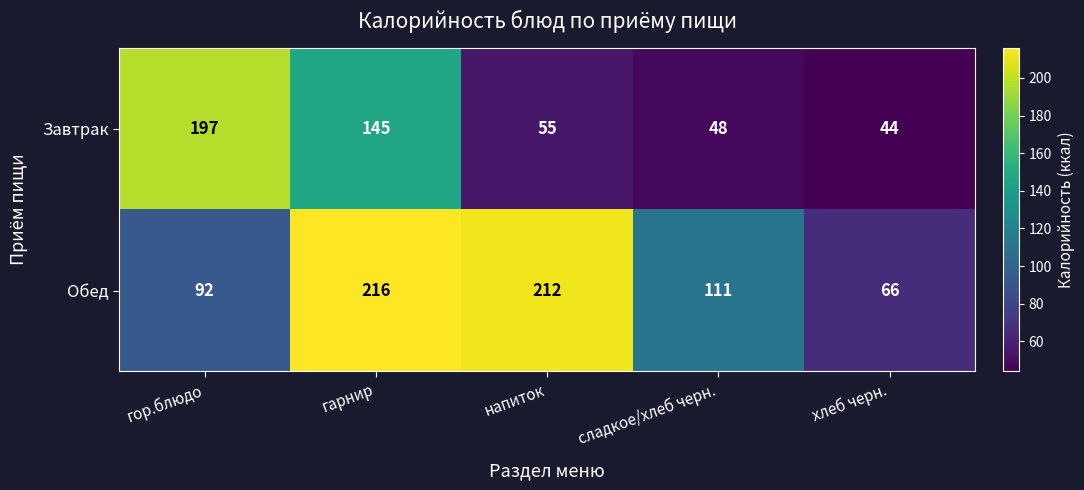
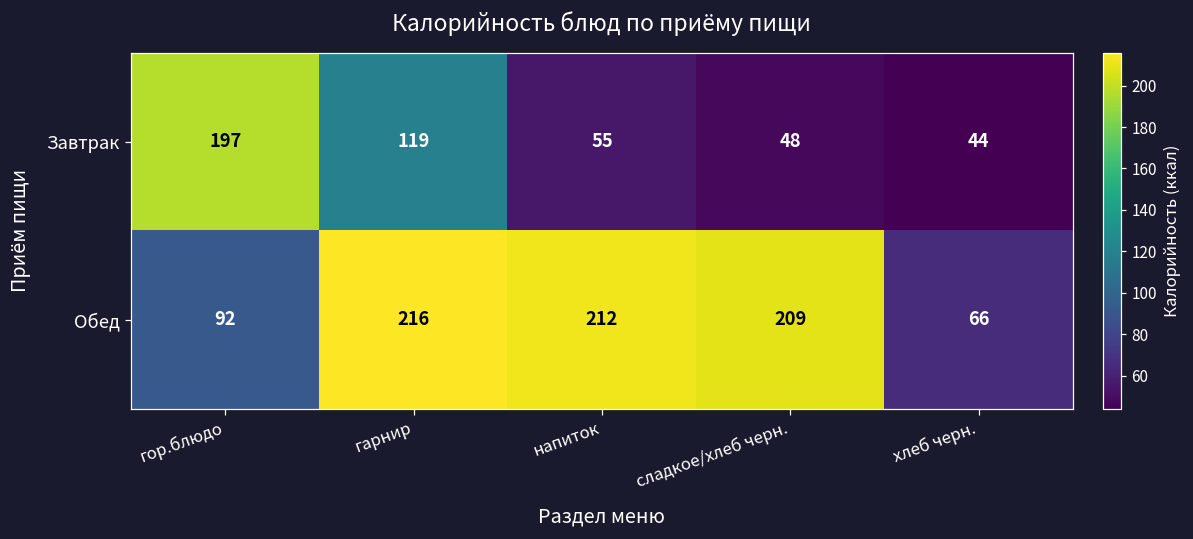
  {
    "Завтрак": {
      "гор.блюдо": 197,
-     "гарнир": 145,
+     "гарнир": 119,
      "напиток": 55,
      "сладкое/хлеб черн.": 48,
      "хлеб черн.": 44
    },
    "Обед": {
      "гор.блюдо": 92,
      "гарнир": 216,
      "напиток": 212,
-     "сладкое/хлеб черн.": 111,
+     "сладкое/хлеб черн.": 209,
      "хлеб черн.": 66
    }
  }
